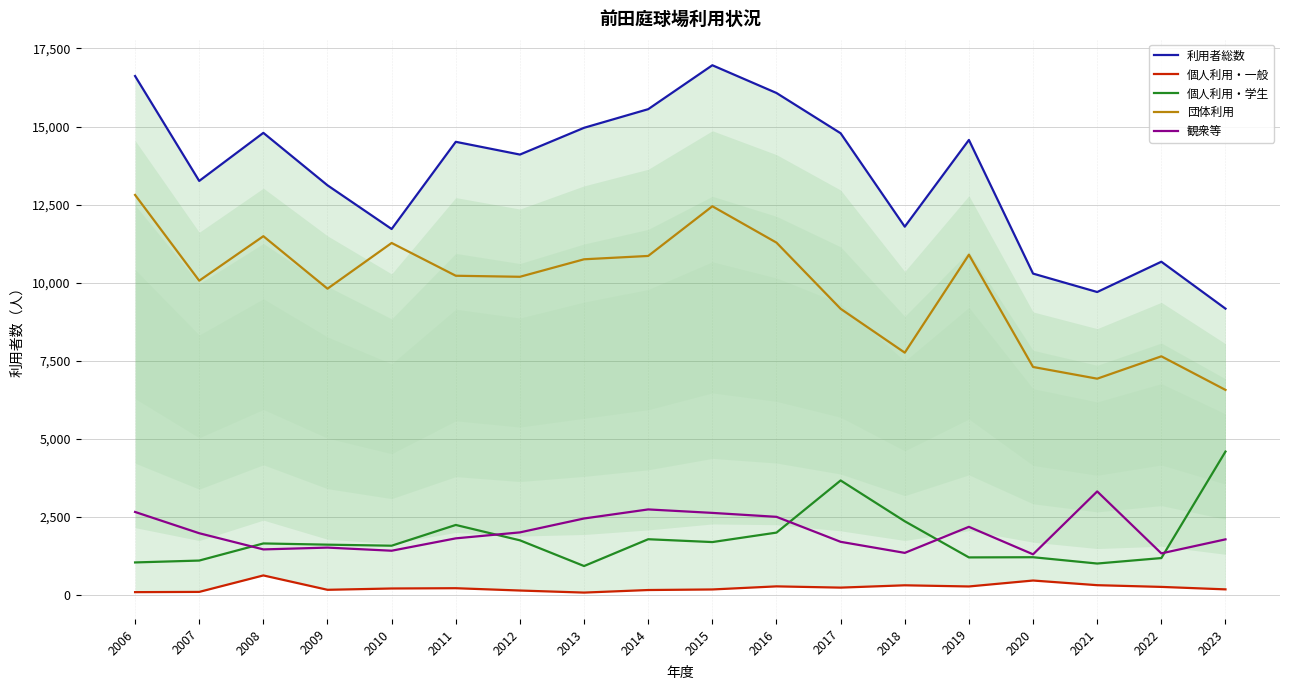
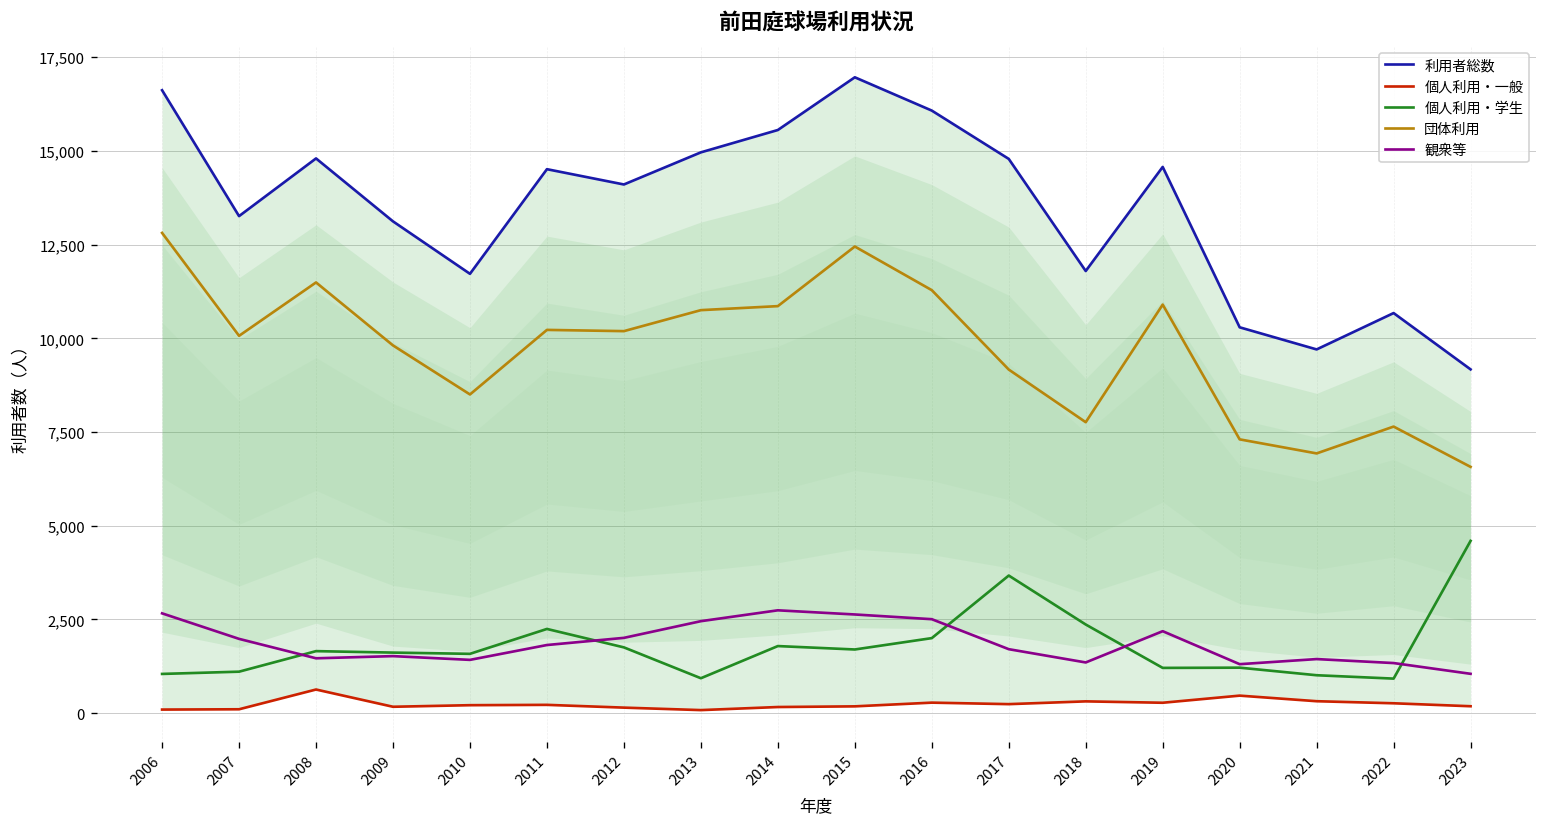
  {
    "利用者総数": {
      "2006": "16,600",
      "2007": "13,300",
      "2008": "14,800",
      "2009": "13,100",
      "2010": "11,700",
      "2011": "14,500",
      "2012": "14,100",
      "2013": "15,000",
      "2014": "15,600",
      "2015": "17,000",
      "2016": "16,100",
      "2017": "14,800",
      "2018": "11,800",
      "2019": "14,600",
      "2020": "10,300",
      "2021": "9,700",
      "2022": "10,700",
      "2023": "9,200"
    },
    "個人利用・一般": {
      "2006": "100",
      "2007": "100",
      "2008": "600",
      "2009": "200",
      "2010": "200",
      "2011": "200",
      "2012": "100",
      "2013": "100",
      "2014": "200",
      "2015": "200",
      "2016": "300",
      "2017": "200",
      "2018": "300",
      "2019": "300",
      "2020": "500",
      "2021": "300",
      "2022": "300",
      "2023": "200"
    },
    "個人利用・学生": {
      "2006": "1,000",
      "2007": "1,100",
      "2008": "1,700",
      "2009": "1,600",
      "2010": "1,600",
      "2011": "2,200",
      "2012": "1,800",
      "2013": "900",
      "2014": "1,800",
      "2015": "1,700",
      "2016": "2,000",
      "2017": "3,700",
      "2018": "2,400",
      "2019": "1,200",
      "2020": "1,200",
      "2021": "1,000",
-     "2022": "1,200",
+     "2022": "900",
      "2023": "4,600"
    },
    "団体利用": {
      "2006": "12,800",
      "2007": "10,100",
      "2008": "11,500",
-     "2010": "11,300",
+     "2010": "8,500",
      "2011": "10,200",
      "2012": "10,200",
      "2013": "10,800",
      "2014": "10,900",
      "2015": "12,400",
      "2016": "11,300",
      "2017": "9,200",
      "2018": "7,800",
      "2019": "10,900",
      "2020": "7,300",
      "2021": "6,900",
      "2022": "7,600",
      "2023": "6,600"
    },
    "観衆等": {
      "2006": "2,700",
      "2007": "2,000",
      "2008": "1,500",
      "2009": "1,500",
      "2010": "1,400",
      "2011": "1,800",
      "2012": "2,000",
      "2013": "2,500",
      "2014": "2,700",
      "2015": "2,600",
      "2016": "2,500",
      "2017": "1,700",
      "2018": "1,400",
      "2019": "2,200",
      "2020": "1,300",
-     "2021": "3,300",
+     "2021": "1,400",
      "2022": "1,300",
-     "2023": "1,800"
+     "2023": "1,100"
    }
  }
